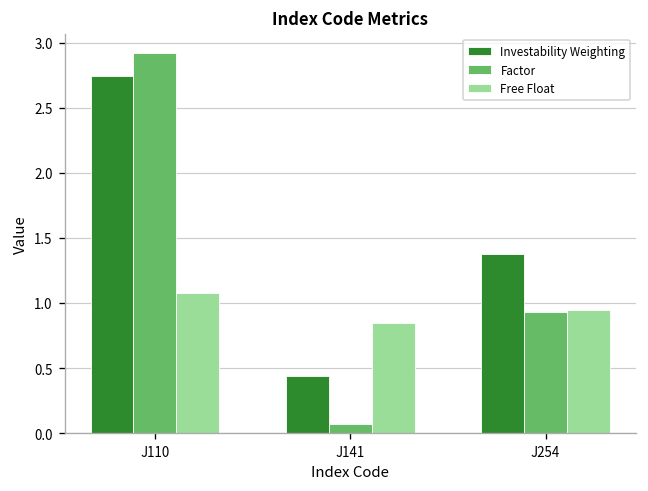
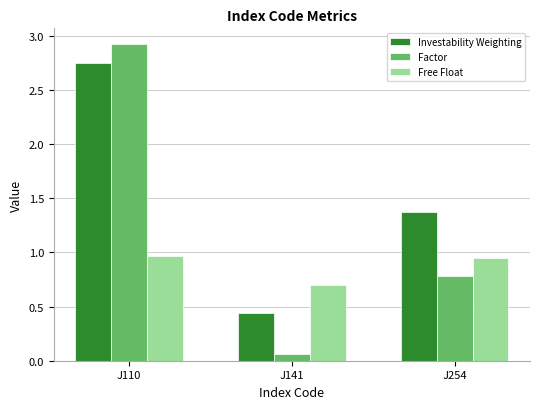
  {
    "Investability Weighting": {
      "J110": 2.74,
      "J141": 0.44,
      "J254": 1.37
    },
    "Factor": {
      "J110": 2.92,
      "J141": 0.07,
-     "J254": 0.93
+     "J254": 0.78
    },
    "Free Float": {
-     "J110": 1.07,
-     "J141": 0.85,
+     "J110": 0.97,
+     "J141": 0.70,
      "J254": 0.94
    }
  }
